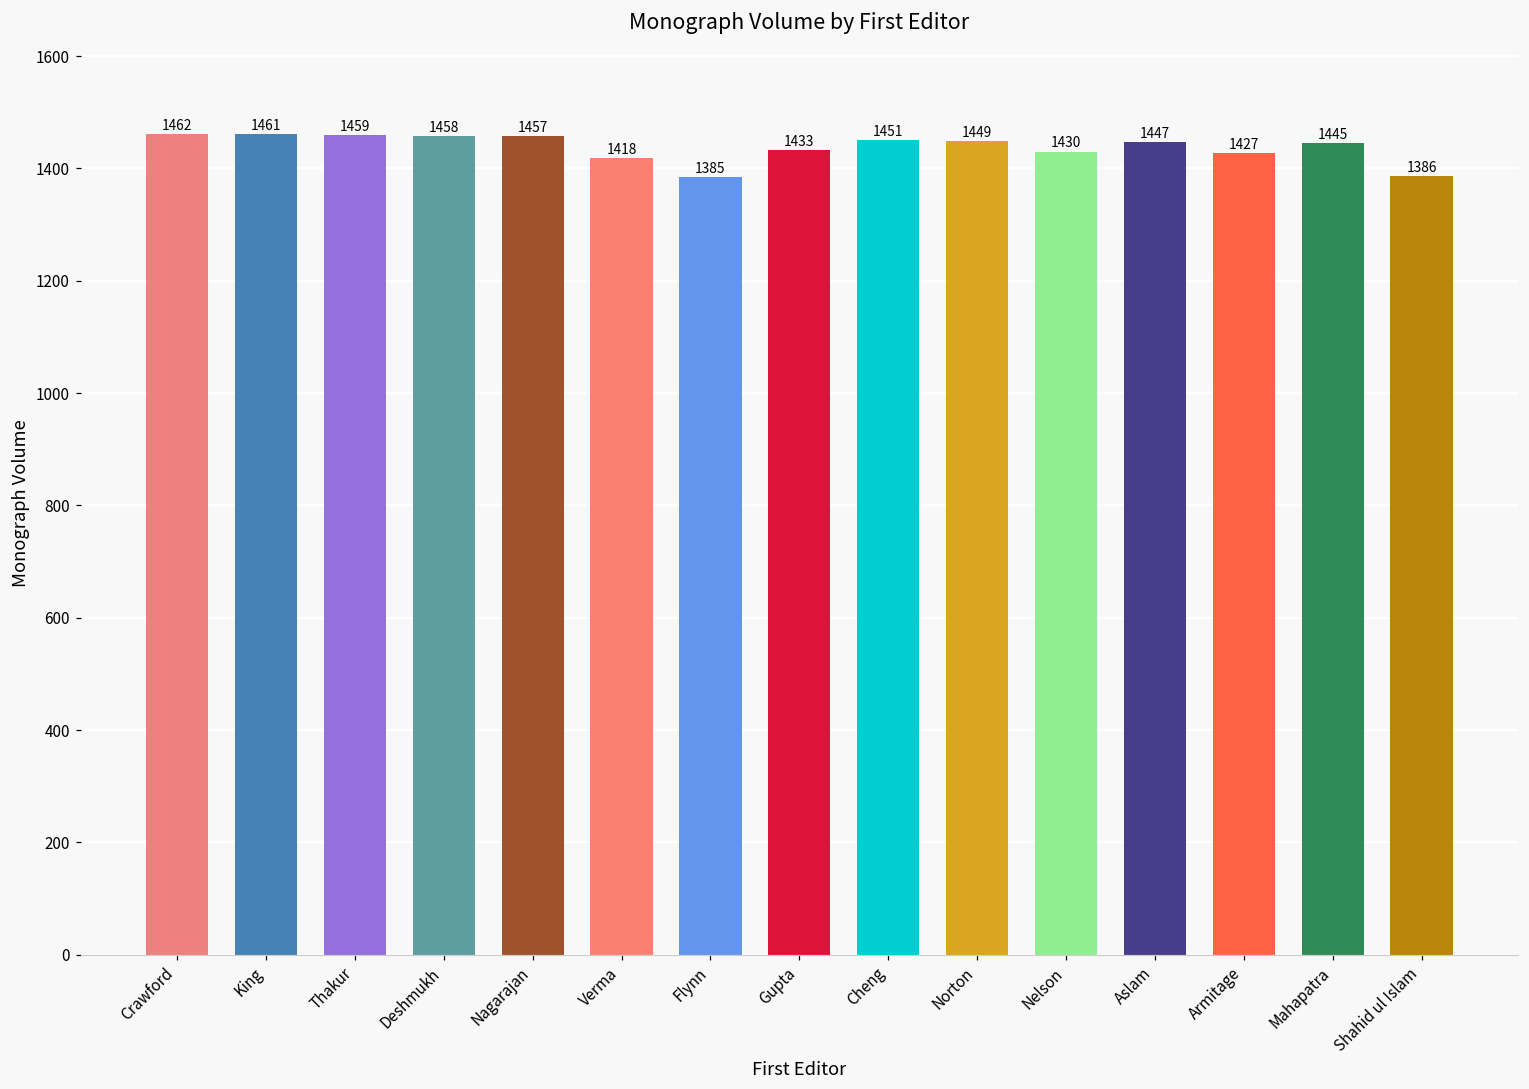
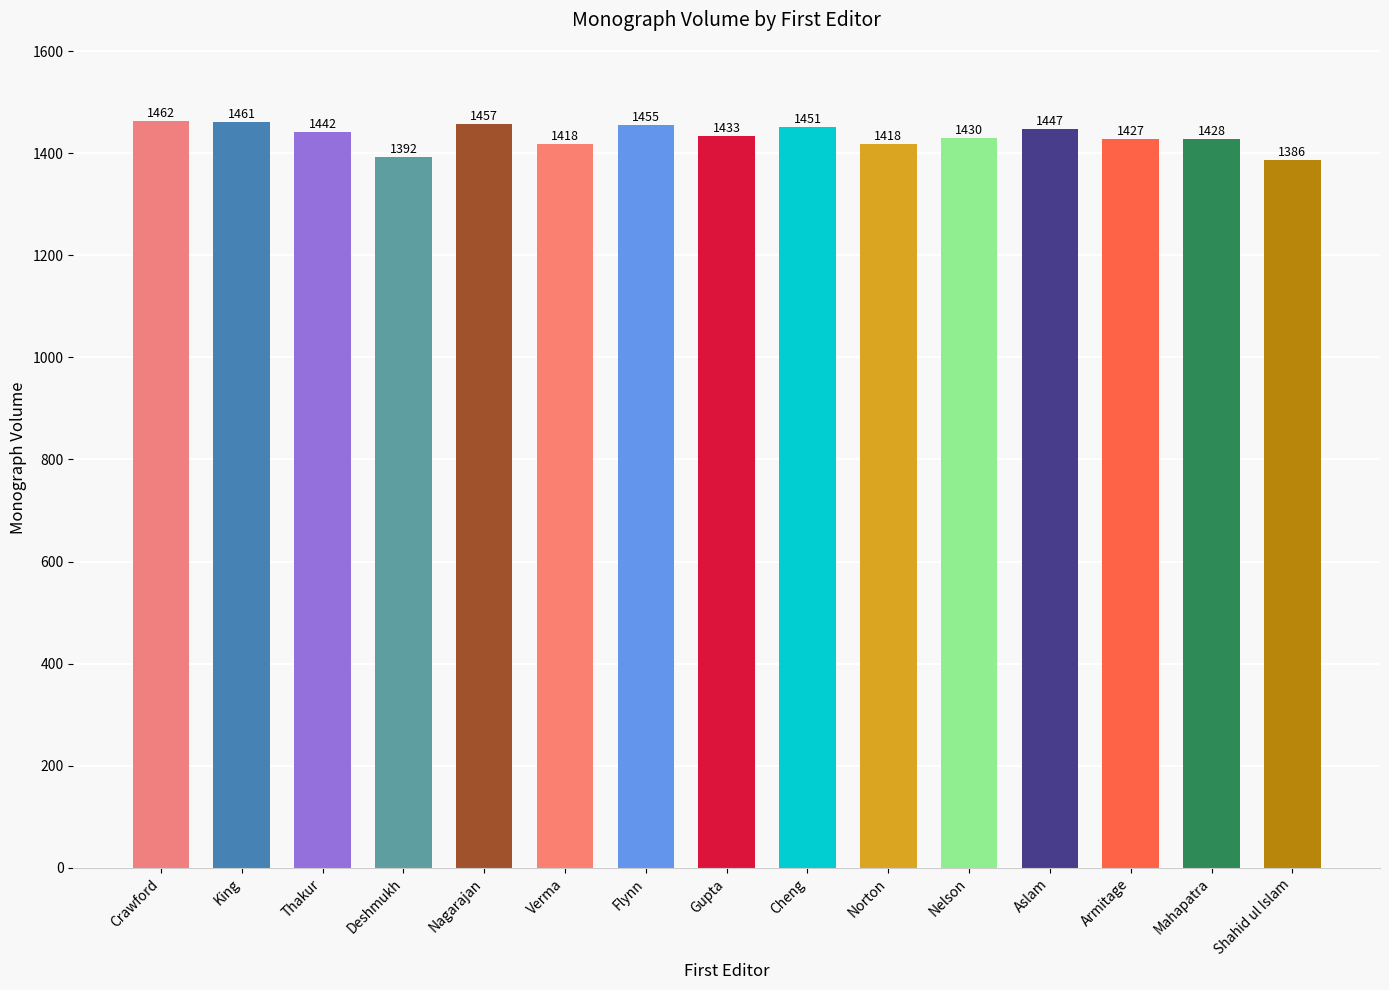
  {
    "Crawford": 1462,
    "King": 1461,
-   "Thakur": 1459,
-   "Deshmukh": 1458,
+   "Thakur": 1442,
+   "Deshmukh": 1392,
    "Nagarajan": 1457,
    "Verma": 1418,
-   "Flynn": 1385,
+   "Flynn": 1455,
    "Gupta": 1433,
    "Cheng": 1451,
-   "Norton": 1449,
+   "Norton": 1418,
    "Nelson": 1430,
    "Aslam": 1447,
    "Armitage": 1427,
-   "Mahapatra": 1445,
+   "Mahapatra": 1428,
    "Shahid ul Islam": 1386
  }
